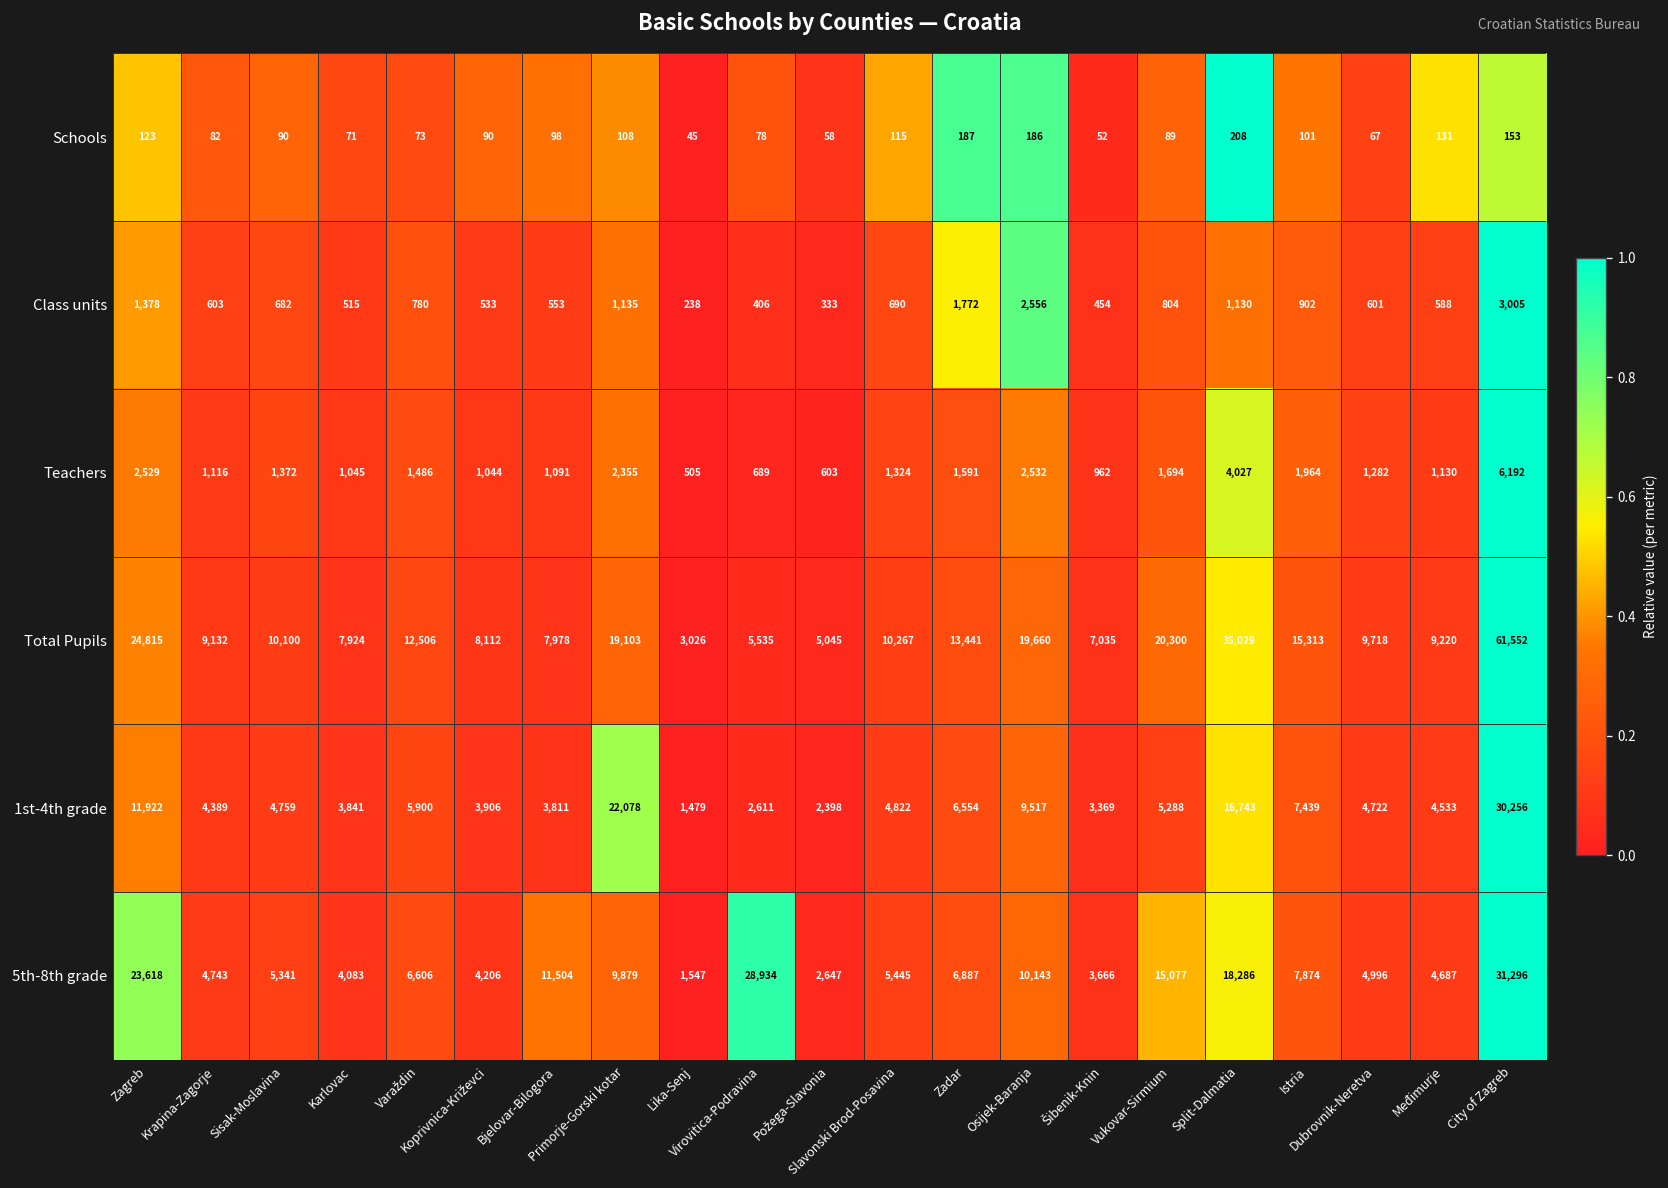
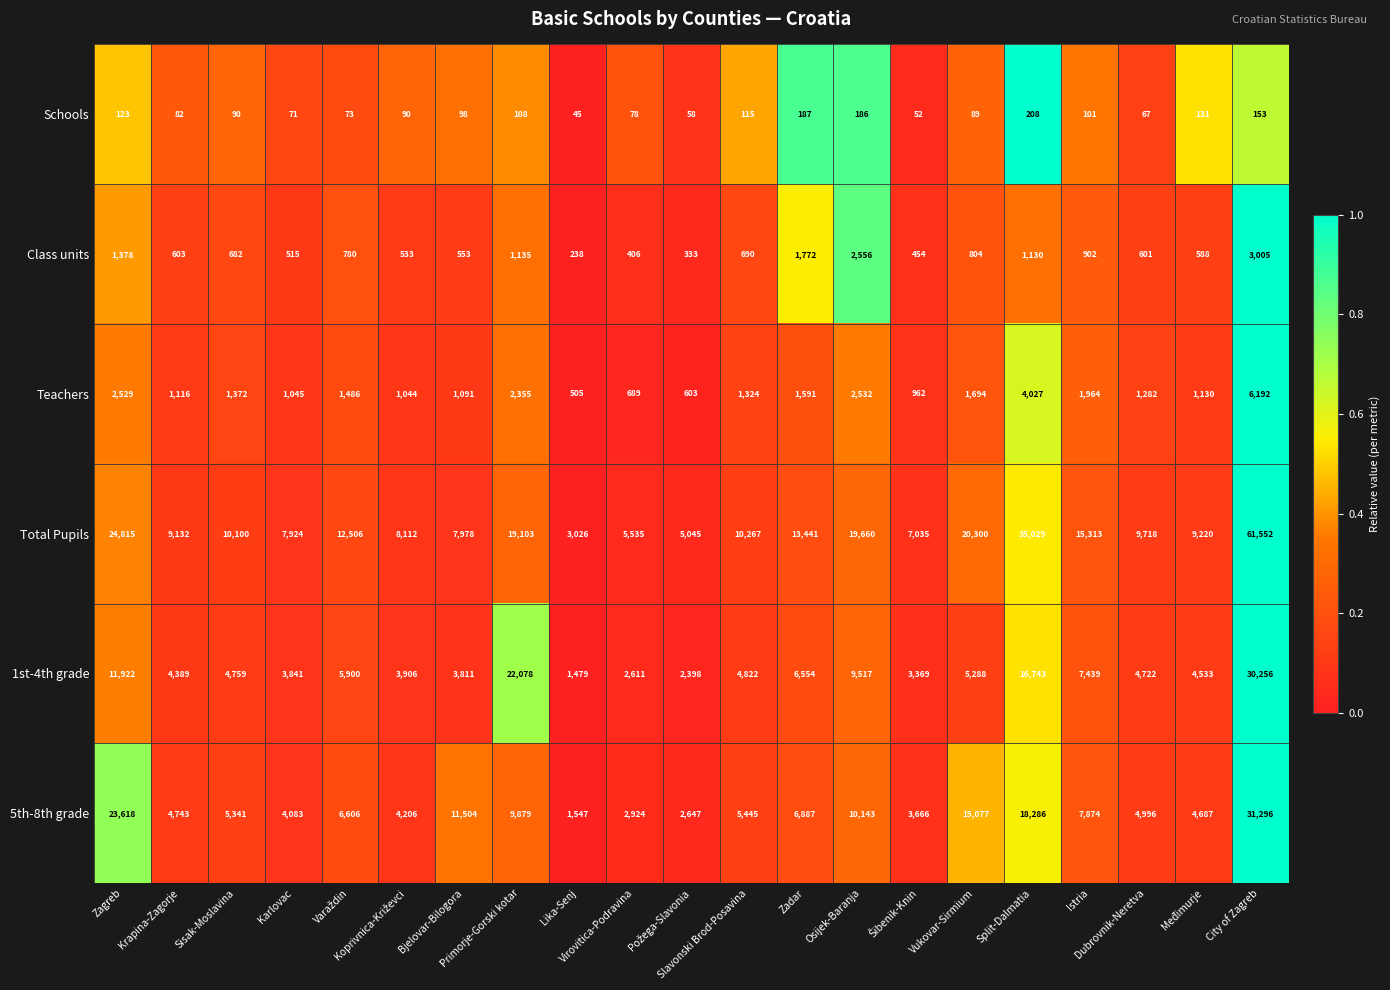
  {
    "Schools": {
      "Zagreb": "123",
      "Krapina-Zagorje": "82",
      "Sisak-Moslavina": "90",
      "Karlovac": "71",
      "Varaždin": "73",
      "Koprivnica-Križevci": "90",
      "Bjelovar-Bilogora": "98",
      "Primorje-Gorski kotar": "108",
      "Lika-Senj": "45",
      "Virovitica-Podravina": "78",
      "Požega-Slavonia": "58",
      "Slavonski Brod-Posavina": "115",
      "Zadar": "187",
      "Osijek-Baranja": "186",
      "Šibenik-Knin": "52",
      "Vukovar-Sirmium": "89",
      "Split-Dalmatia": "208",
      "Istria": "101",
      "Dubrovnik-Neretva": "67",
      "Međimurje": "131",
      "City of Zagreb": "153"
    },
    "Class units": {
      "Zagreb": "1,378",
      "Krapina-Zagorje": "603",
      "Sisak-Moslavina": "682",
      "Karlovac": "515",
      "Varaždin": "780",
      "Koprivnica-Križevci": "533",
      "Bjelovar-Bilogora": "553",
      "Primorje-Gorski kotar": "1,135",
      "Lika-Senj": "238",
      "Virovitica-Podravina": "406",
      "Požega-Slavonia": "333",
      "Slavonski Brod-Posavina": "690",
      "Zadar": "1,772",
      "Osijek-Baranja": "2,556",
      "Šibenik-Knin": "454",
      "Vukovar-Sirmium": "804",
      "Split-Dalmatia": "1,130",
      "Istria": "902",
      "Dubrovnik-Neretva": "601",
      "Međimurje": "588",
      "City of Zagreb": "3,005"
    },
    "Teachers": {
      "Zagreb": "2,529",
      "Krapina-Zagorje": "1,116",
      "Sisak-Moslavina": "1,372",
      "Karlovac": "1,045",
      "Varaždin": "1,486",
      "Koprivnica-Križevci": "1,044",
      "Bjelovar-Bilogora": "1,091",
      "Primorje-Gorski kotar": "2,355",
      "Lika-Senj": "505",
      "Virovitica-Podravina": "689",
      "Požega-Slavonia": "603",
      "Slavonski Brod-Posavina": "1,324",
      "Zadar": "1,591",
      "Osijek-Baranja": "2,532",
      "Šibenik-Knin": "962",
      "Vukovar-Sirmium": "1,694",
      "Split-Dalmatia": "4,027",
      "Istria": "1,964",
      "Dubrovnik-Neretva": "1,282",
      "Međimurje": "1,130",
      "City of Zagreb": "6,192"
    },
    "Total Pupils": {
      "Zagreb": "24,815",
      "Krapina-Zagorje": "9,132",
      "Sisak-Moslavina": "10,100",
      "Karlovac": "7,924",
      "Varaždin": "12,506",
      "Koprivnica-Križevci": "8,112",
      "Bjelovar-Bilogora": "7,978",
      "Primorje-Gorski kotar": "19,103",
      "Lika-Senj": "3,026",
      "Virovitica-Podravina": "5,535",
      "Požega-Slavonia": "5,045",
      "Slavonski Brod-Posavina": "10,267",
      "Zadar": "13,441",
      "Osijek-Baranja": "19,660",
      "Šibenik-Knin": "7,035",
      "Vukovar-Sirmium": "20,300",
      "Split-Dalmatia": "35,029",
      "Istria": "15,313",
      "Dubrovnik-Neretva": "9,718",
      "Međimurje": "9,220",
      "City of Zagreb": "61,552"
    },
    "1st-4th grade": {
      "Zagreb": "11,922",
      "Krapina-Zagorje": "4,389",
      "Sisak-Moslavina": "4,759",
      "Karlovac": "3,841",
      "Varaždin": "5,900",
      "Koprivnica-Križevci": "3,906",
      "Bjelovar-Bilogora": "3,811",
      "Primorje-Gorski kotar": "22,078",
      "Lika-Senj": "1,479",
      "Virovitica-Podravina": "2,611",
      "Požega-Slavonia": "2,398",
      "Slavonski Brod-Posavina": "4,822",
      "Zadar": "6,554",
      "Osijek-Baranja": "9,517",
      "Šibenik-Knin": "3,369",
      "Vukovar-Sirmium": "5,288",
      "Split-Dalmatia": "16,743",
      "Istria": "7,439",
      "Dubrovnik-Neretva": "4,722",
      "Međimurje": "4,533",
      "City of Zagreb": "30,256"
    },
    "5th-8th grade": {
      "Zagreb": "23,618",
      "Krapina-Zagorje": "4,743",
      "Sisak-Moslavina": "5,341",
      "Karlovac": "4,083",
      "Varaždin": "6,606",
      "Koprivnica-Križevci": "4,206",
      "Bjelovar-Bilogora": "11,504",
      "Primorje-Gorski kotar": "9,879",
      "Lika-Senj": "1,547",
-     "Virovitica-Podravina": "28,934",
+     "Virovitica-Podravina": "2,924",
      "Požega-Slavonia": "2,647",
      "Slavonski Brod-Posavina": "5,445",
      "Zadar": "6,887",
      "Osijek-Baranja": "10,143",
      "Šibenik-Knin": "3,666",
      "Vukovar-Sirmium": "15,077",
      "Split-Dalmatia": "18,286",
      "Istria": "7,874",
      "Dubrovnik-Neretva": "4,996",
      "Međimurje": "4,687",
      "City of Zagreb": "31,296"
    }
  }
